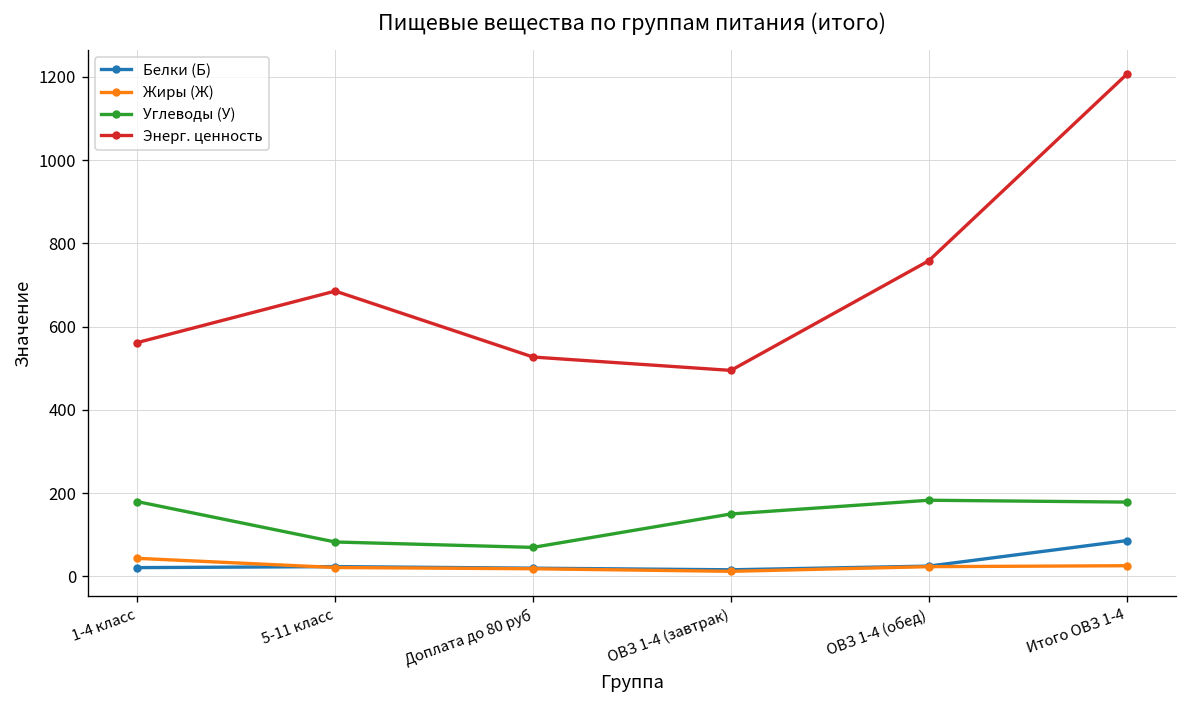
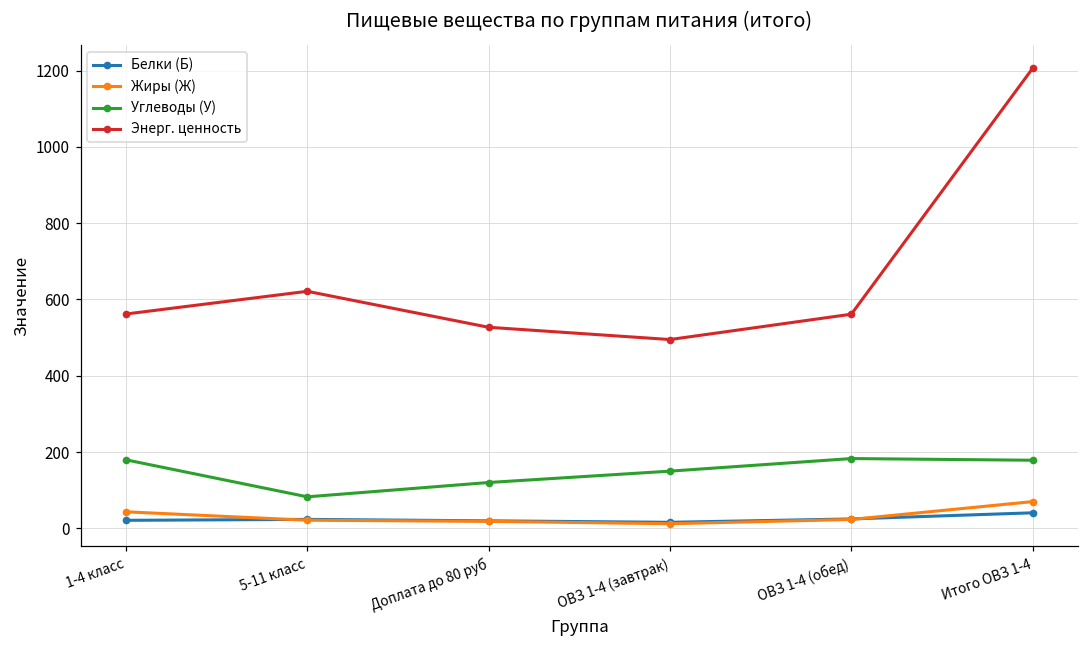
  {
    "Белки (Б)": {
      "1-4 класс": 20,
-     "Итого ОВЗ 1-4": 90
+     "Итого ОВЗ 1-4": 40
    },
    "Жиры (Ж)": {
      "1-4 класс": 40,
-     "Итого ОВЗ 1-4": 30
+     "Итого ОВЗ 1-4": 70
    },
    "Углеводы (У)": {
      "1-4 класс": 180,
      "5-11 класс": 80,
-     "Доплата до 80 руб": 70,
+     "Доплата до 80 руб": 120,
      "ОВЗ 1-4 (завтрак)": 150,
      "ОВЗ 1-4 (обед)": 180,
      "Итого ОВЗ 1-4": 180
    },
    "Энерг. ценность": {
      "1-4 класс": 560,
-     "5-11 класс": 690,
+     "5-11 класс": 620,
      "Доплата до 80 руб": 530,
      "ОВЗ 1-4 (завтрак)": 500,
-     "ОВЗ 1-4 (обед)": 760,
+     "ОВЗ 1-4 (обед)": 560,
      "Итого ОВЗ 1-4": 1210
    }
  }
